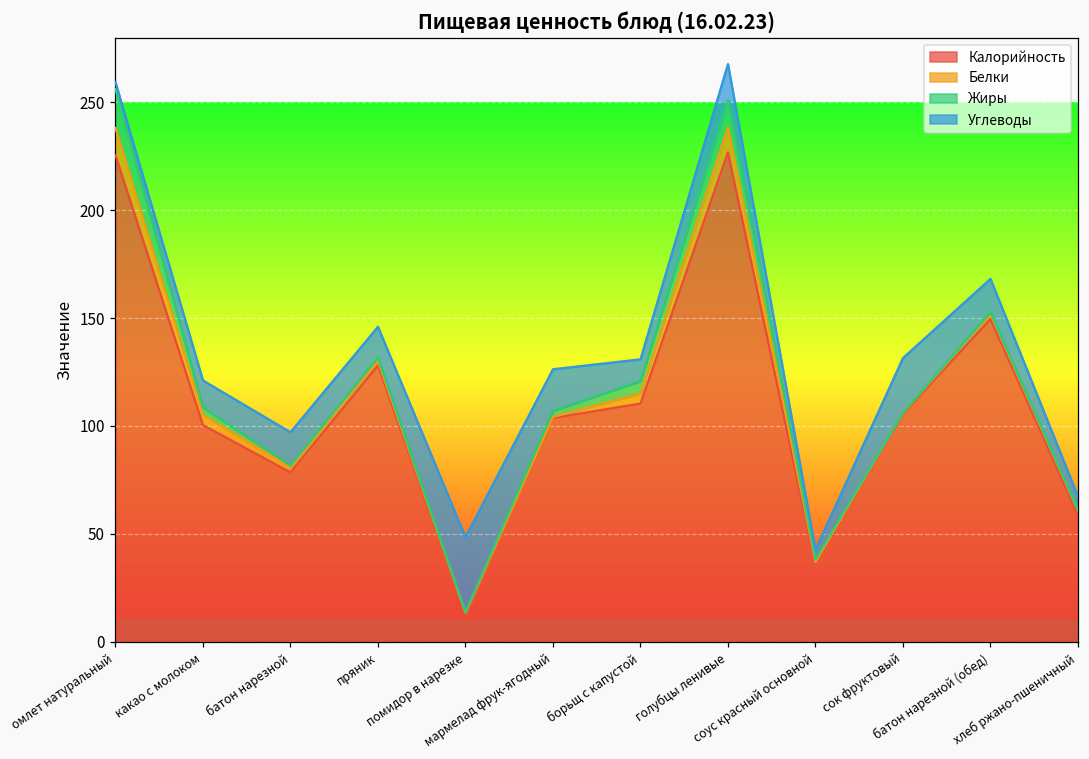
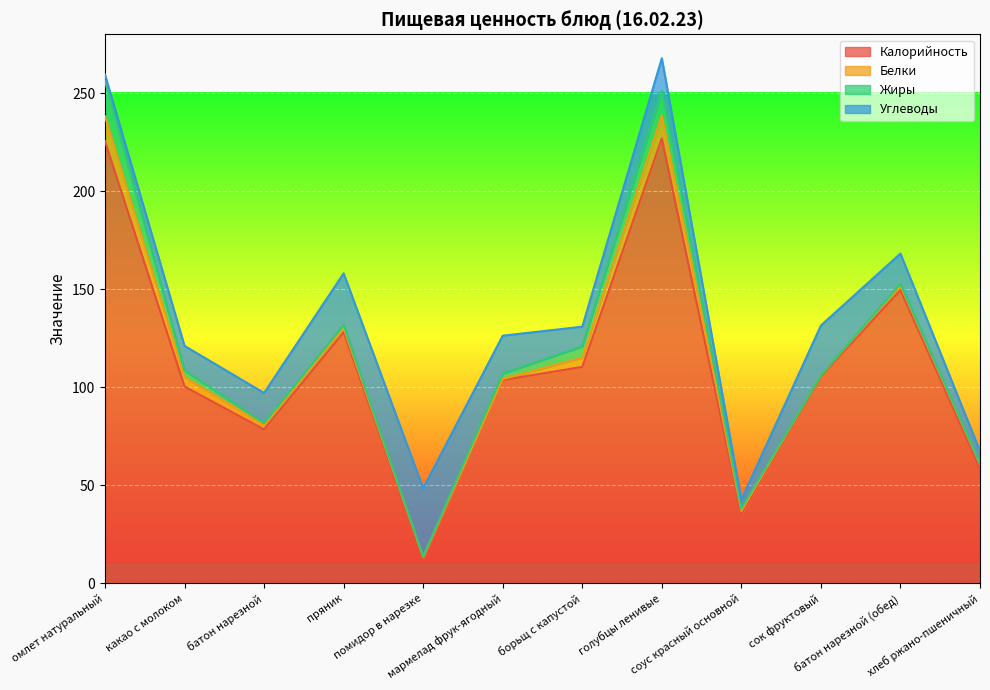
  {
    "Калорийность": {
      "омлет натуральный": 226,
      "какао с молоком": 100,
      "батон нарезной": 79,
      "пряник": 128,
      "борьщ с капустой": 110,
      "голубцы ленивые": 227,
      "соус красный основной": 35,
      "батон нарезной (обед)": 150,
      "хлеб ржано-пшеничный": 59
    },
    "Белки": {
      "омлет натуральный": 13,
      "какао с молоком": 5,
      "пряник": 2,
      "борьщ с капустой": 5,
      "голубцы ленивые": 12
    },
    "Жиры": {
      "омлет натуральный": 18,
      "какао с молоком": 4,
      "пряник": 2,
      "мармелад фрук-ягодный": 3,
      "борьщ с капустой": 6,
      "голубцы ленивые": 13
    },
    "Углеводы": {
      "омлет натуральный": 3,
      "какао с молоком": 13,
      "батон нарезной": 15,
-     "пряник": 14,
+     "пряник": 26,
      "помидор в нарезке": 35,
      "мармелад фрук-ягодный": 19,
      "борьщ с капустой": 10,
      "голубцы ленивые": 17,
      "соус красный основной": 5,
      "сок фруктовый": 25,
      "батон нарезной (обед)": 15,
      "хлеб ржано-пшеничный": 6
    }
  }
